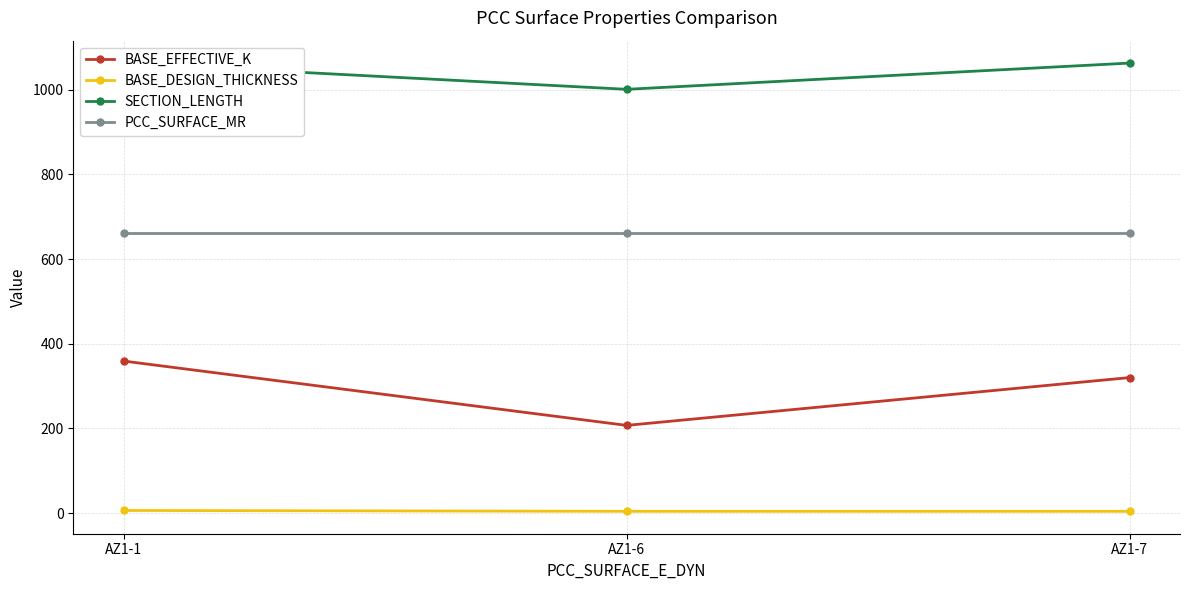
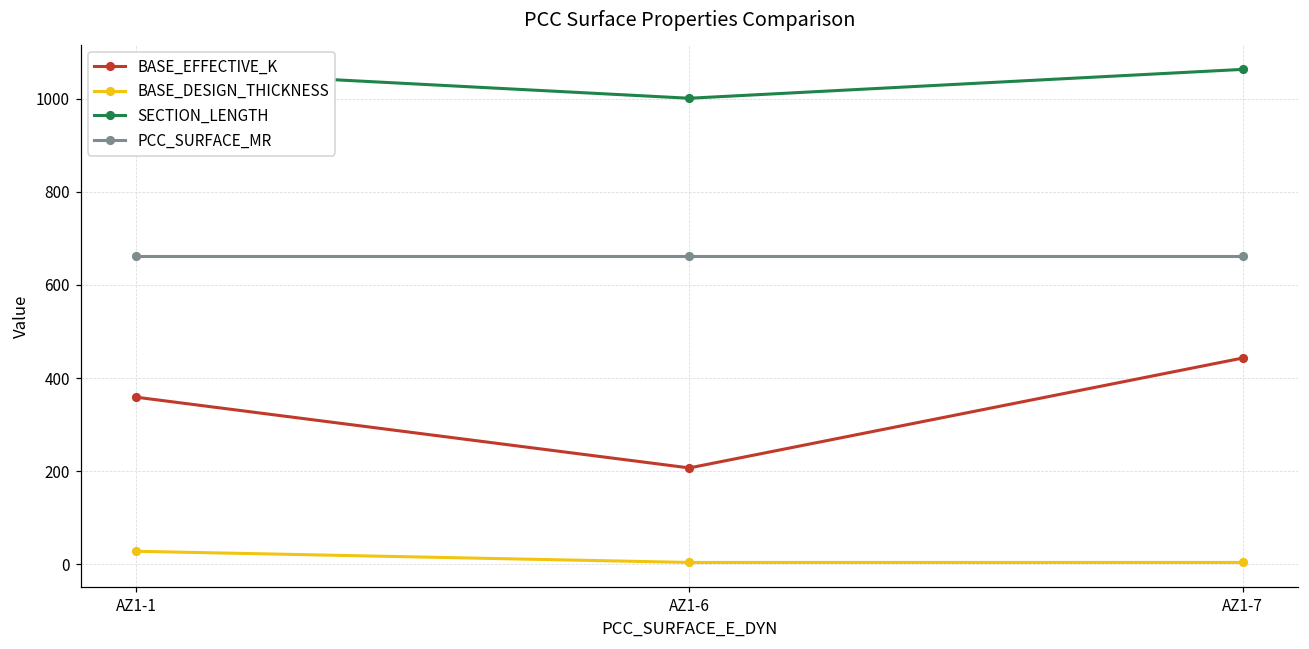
  {
    "BASE_EFFECTIVE_K": {
      "AZ1-1": 360,
      "AZ1-6": 210,
-     "AZ1-7": 320
+     "AZ1-7": 440
    },
    "BASE_DESIGN_THICKNESS": {
-     "AZ1-1": 10,
+     "AZ1-1": 30,
      "AZ1-6": 0,
      "AZ1-7": 0
    },
    "SECTION_LENGTH": {
      "AZ1-6": 1000,
      "AZ1-7": 1060
    },
    "PCC_SURFACE_MR": {
      "AZ1-1": 660,
      "AZ1-6": 660,
      "AZ1-7": 660
    }
  }
